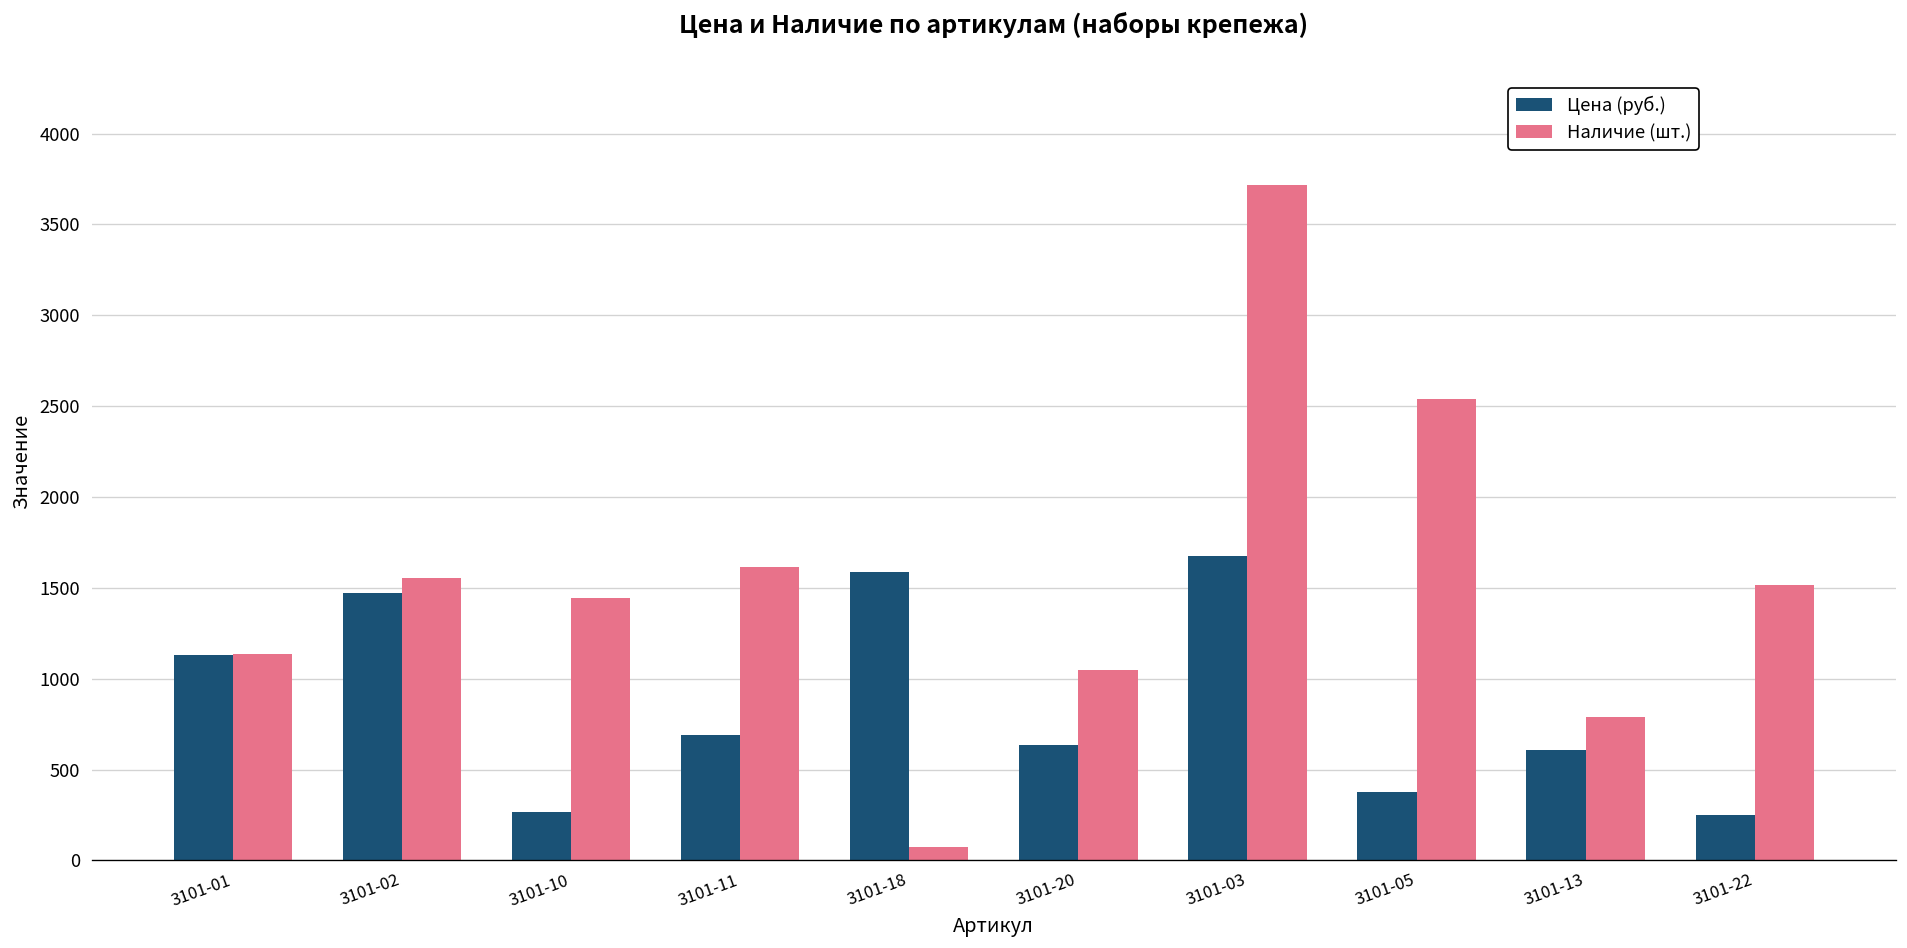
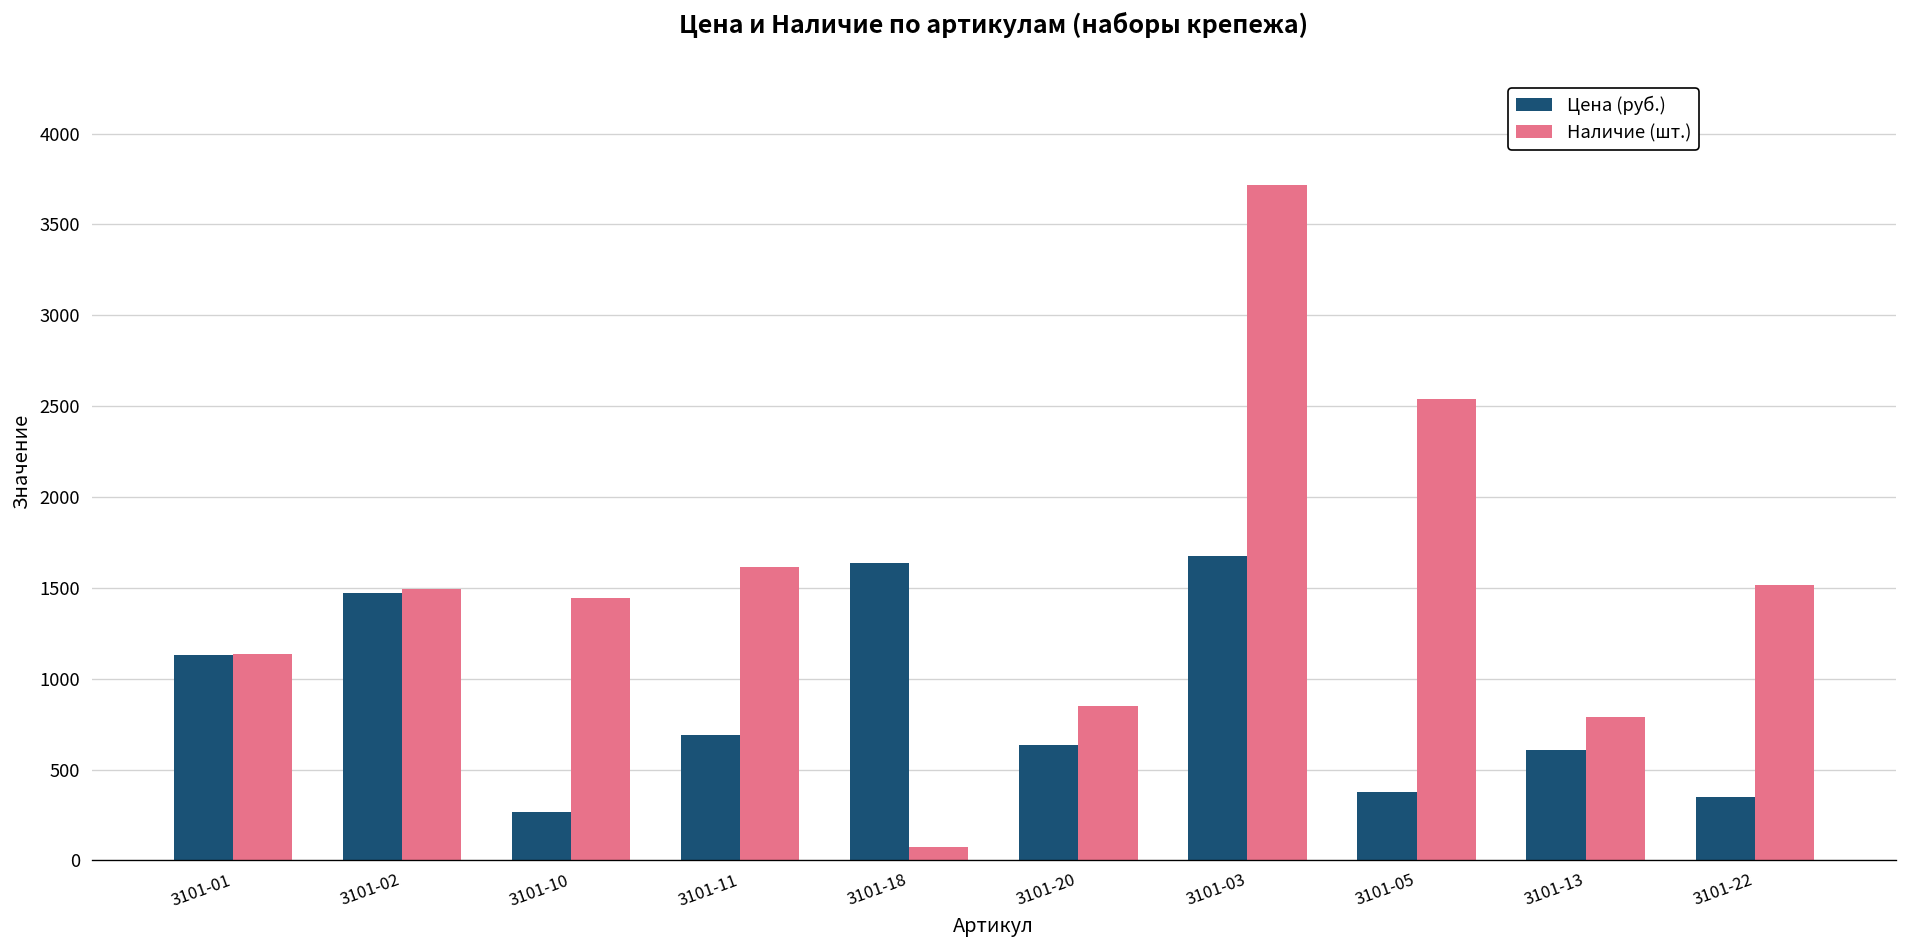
  {
    "Цена (руб.)": {
      "3101-01": 1130,
      "3101-02": 1470,
      "3101-10": 270,
      "3101-11": 690,
-     "3101-18": 1580,
+     "3101-18": 1640,
      "3101-20": 630,
      "3101-03": 1670,
      "3101-05": 370,
      "3101-13": 610,
-     "3101-22": 250
+     "3101-22": 350
    },
    "Наличие (шт.)": {
      "3101-01": 1140,
-     "3101-02": 1560,
+     "3101-02": 1500,
      "3101-10": 1450,
      "3101-11": 1620,
      "3101-18": 70,
-     "3101-20": 1050,
+     "3101-20": 850,
      "3101-03": 3720,
      "3101-05": 2540,
      "3101-13": 790,
      "3101-22": 1520
    }
  }
